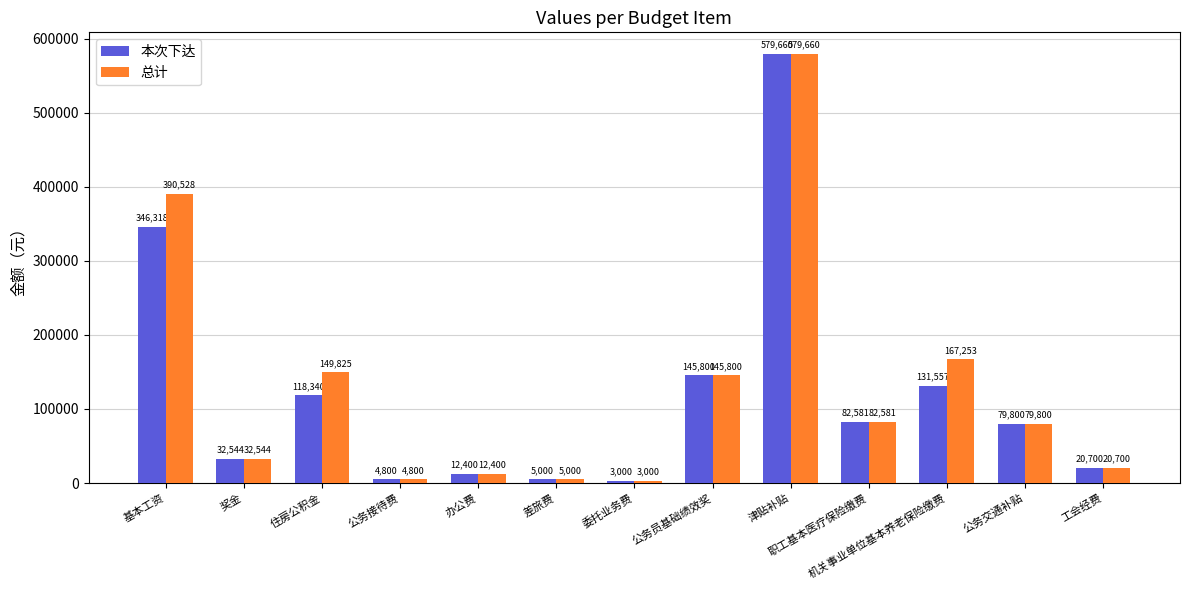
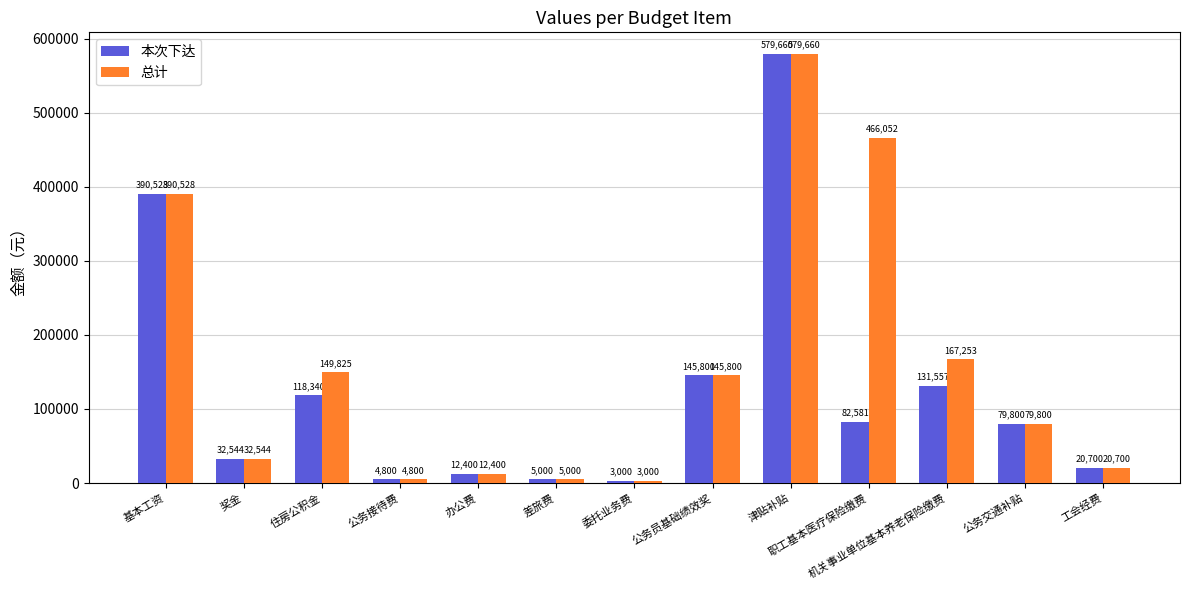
  {
    "本次下达": {
-     "基本工资": "346,318",
+     "基本工资": "390,528",
      "奖金": "32,544",
      "住房公积金": "118,340",
      "公务接待费": "4,800",
      "办公费": "12,400",
      "差旅费": "5,000",
      "委托业务费": "3,000",
      "职工基本医疗保险缴费": "82,581",
      "机关事业单位基本养老保险缴费": "131,557",
      "公务交通补贴": "79,800",
      "工会经费": "20,700"
    },
    "总计": {
      "基本工资": "390,528",
      "奖金": "32,544",
      "住房公积金": "149,825",
      "公务接待费": "4,800",
      "办公费": "12,400",
      "差旅费": "5,000",
      "委托业务费": "3,000",
-     "职工基本医疗保险缴费": "82,581",
+     "职工基本医疗保险缴费": "466,052",
      "机关事业单位基本养老保险缴费": "167,253",
      "公务交通补贴": "79,800",
      "工会经费": "20,700"
    }
  }
